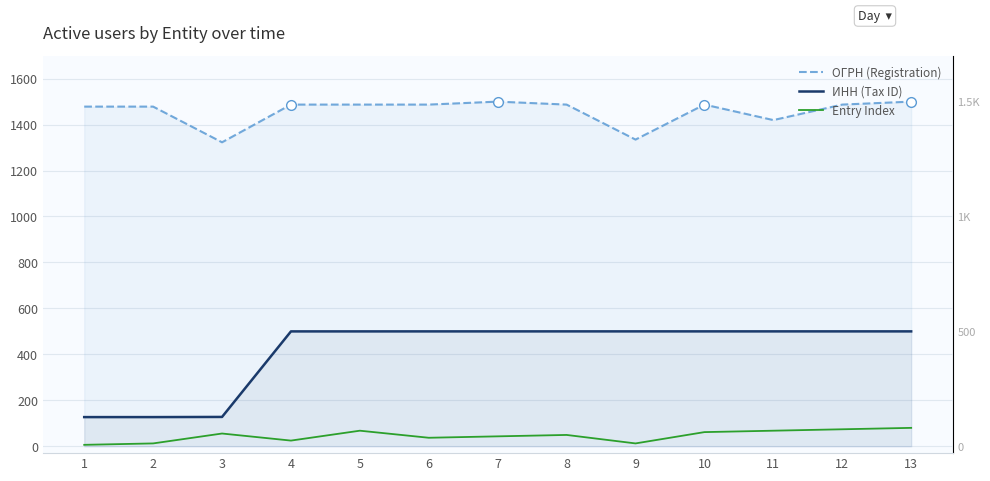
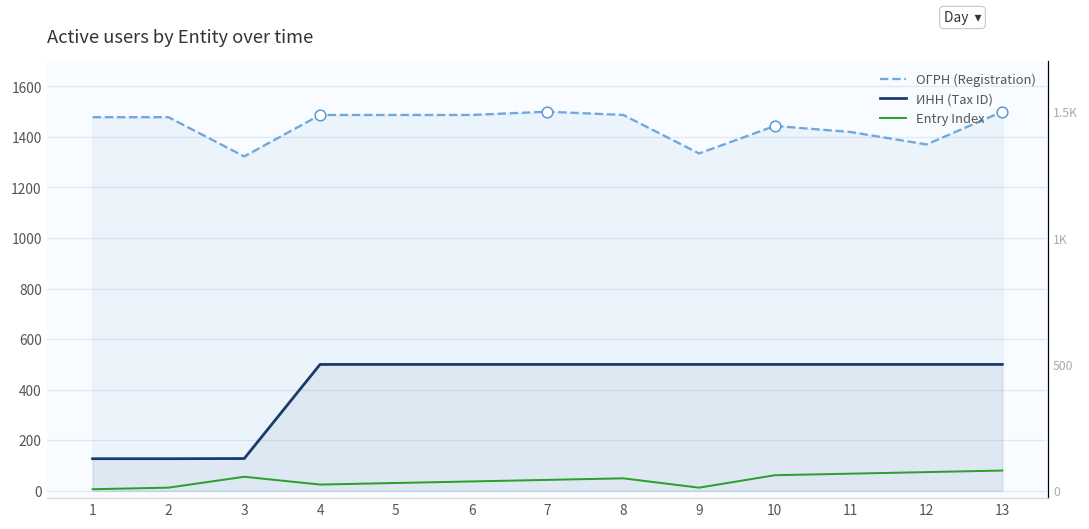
  {
    "ОГРН (Registration)": {
      "1": 1480,
      "2": 1480,
      "3": 1320,
      "5": 1490,
      "6": 1490,
      "8": 1490,
      "9": 1330,
-     "10": 1490,
+     "10": 1440,
      "11": 1420,
-     "12": 1490
+     "12": 1370
    },
    "ИНН (Tax ID)": {
      "1": 130,
      "2": 130,
      "3": 130,
      "4": 500,
      "5": 500,
      "6": 500,
      "7": 500,
      "8": 500,
      "9": 500,
      "10": 500,
      "11": 500,
      "12": 500,
      "13": 500
    },
    "Entry Index": {
      "1": 10,
      "2": 10,
      "3": 60,
      "4": 20,
-     "5": 70,
+     "5": 30,
      "6": 40,
      "7": 40,
      "8": 50,
      "9": 10,
      "10": 60,
      "11": 70,
      "12": 70,
      "13": 80
    }
  }
